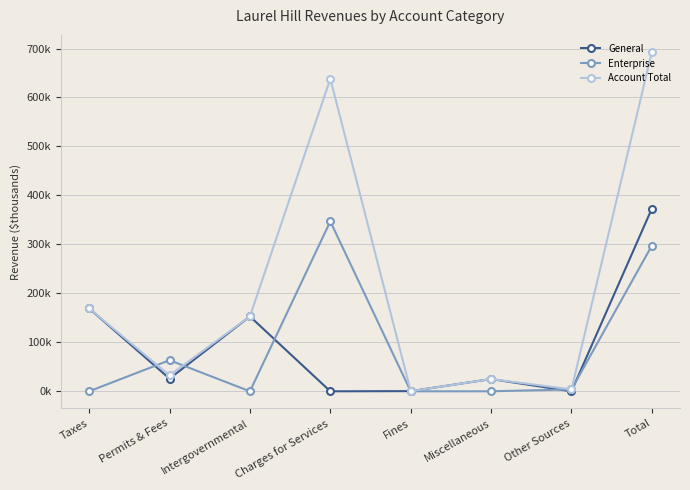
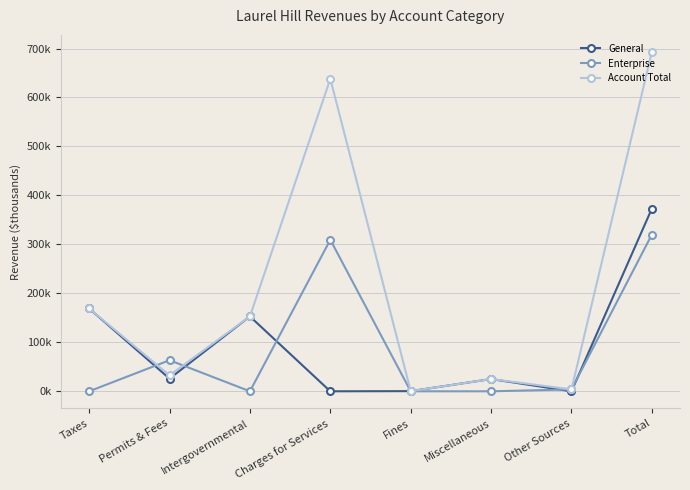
  {
    "General": {
      "Permits & Fees": 30000,
      "Charges for Services": 0,
      "Total": 370000
    },
    "Enterprise": {
      "Taxes": 0,
      "Permits & Fees": 60000,
      "Intergovernmental": 0,
-     "Charges for Services": 350000,
+     "Charges for Services": 310000,
      "Miscellaneous": 0,
-     "Total": 300000
+     "Total": 320000
    },
    "Account Total": {
      "Permits & Fees": 30000,
      "Charges for Services": 640000,
      "Total": 690000
    }
  }
